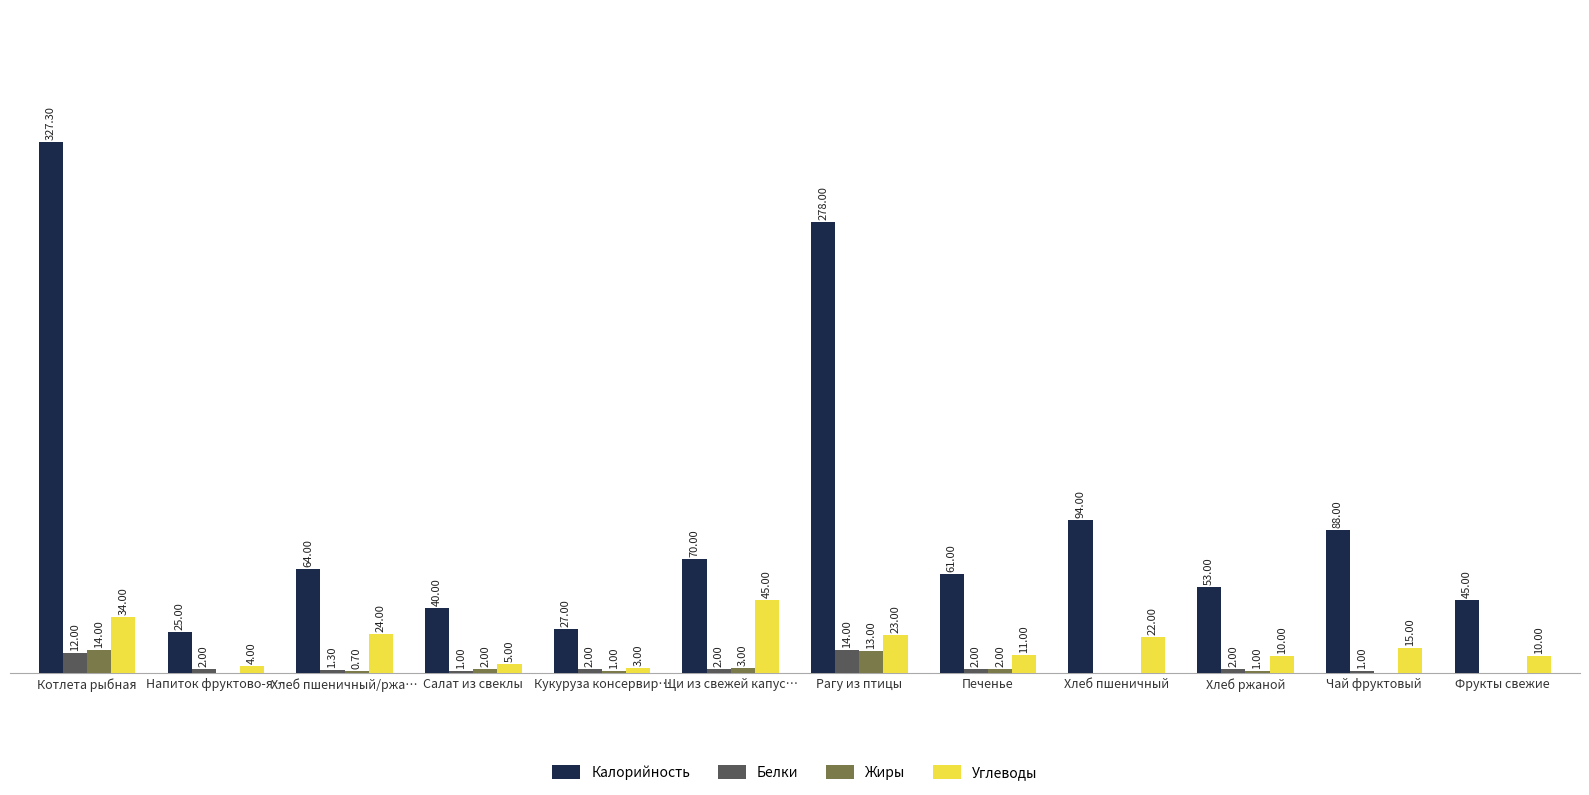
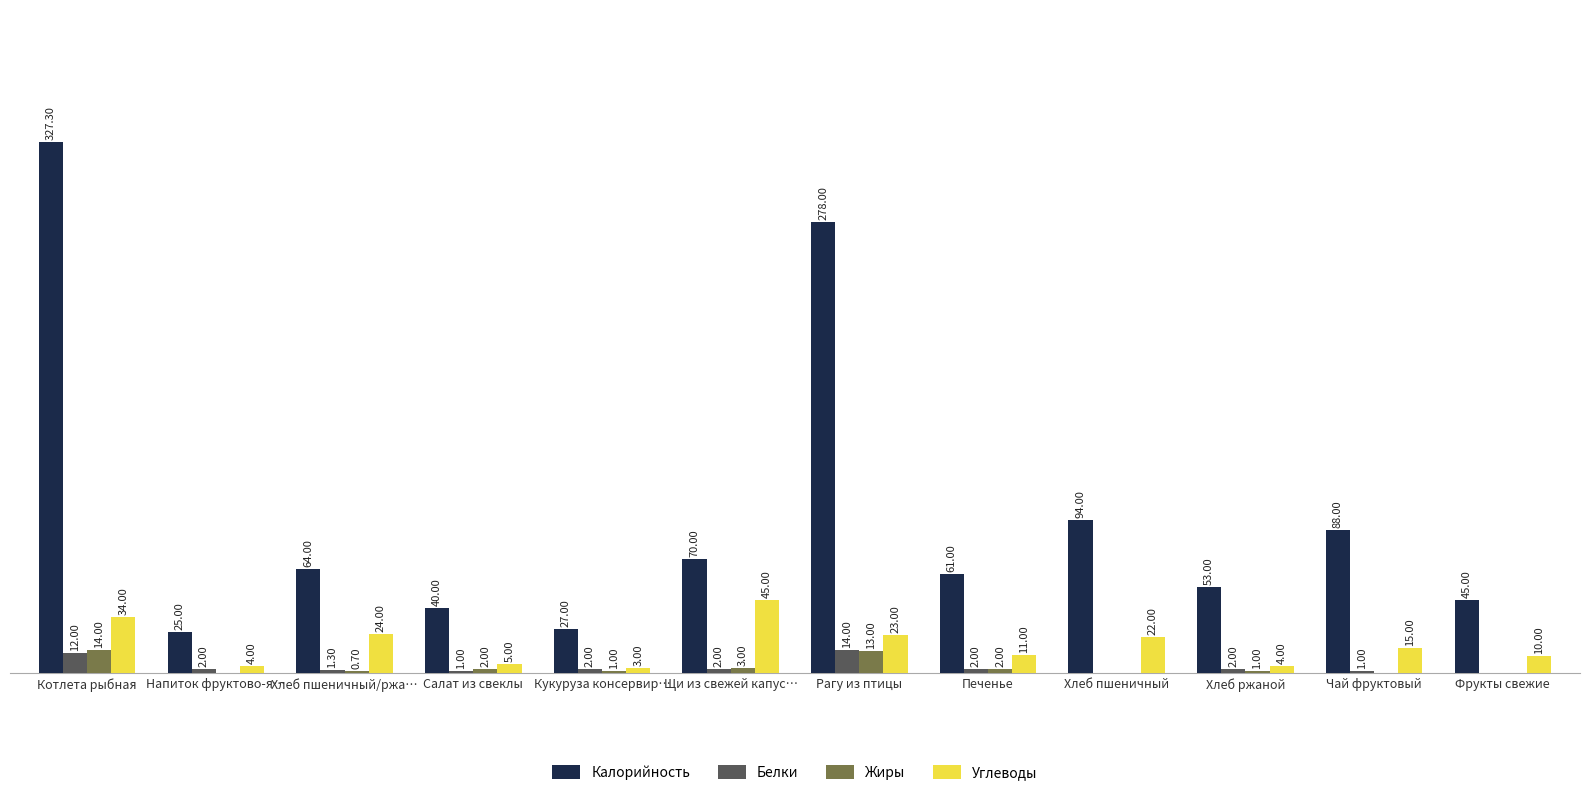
  {
    "Калорийность": {
      "Котлета рыбная": 327.30,
      "Напиток фруктово-я…": 25.00,
      "Хлеб пшеничный/ржа…": 64.00,
      "Салат из свеклы": 40.00,
      "Кукуруза консервир…": 27.00,
      "Щи из свежей капус…": 70.00,
      "Рагу из птицы": 278.00,
      "Печенье": 61.00,
      "Хлеб пшеничный": 94.00,
      "Хлеб ржаной": 53.00,
      "Чай фруктовый": 88.00,
      "Фрукты свежие": 45.00
    },
    "Углеводы": {
      "Котлета рыбная": 34.00,
      "Напиток фруктово-я…": 4.00,
      "Хлеб пшеничный/ржа…": 24.00,
      "Салат из свеклы": 5.00,
      "Кукуруза консервир…": 3.00,
      "Щи из свежей капус…": 45.00,
      "Рагу из птицы": 23.00,
      "Печенье": 11.00,
      "Хлеб пшеничный": 22.00,
-     "Хлеб ржаной": 10.00,
+     "Хлеб ржаной": 4.00,
      "Чай фруктовый": 15.00,
      "Фрукты свежие": 10.00
    }
  }
